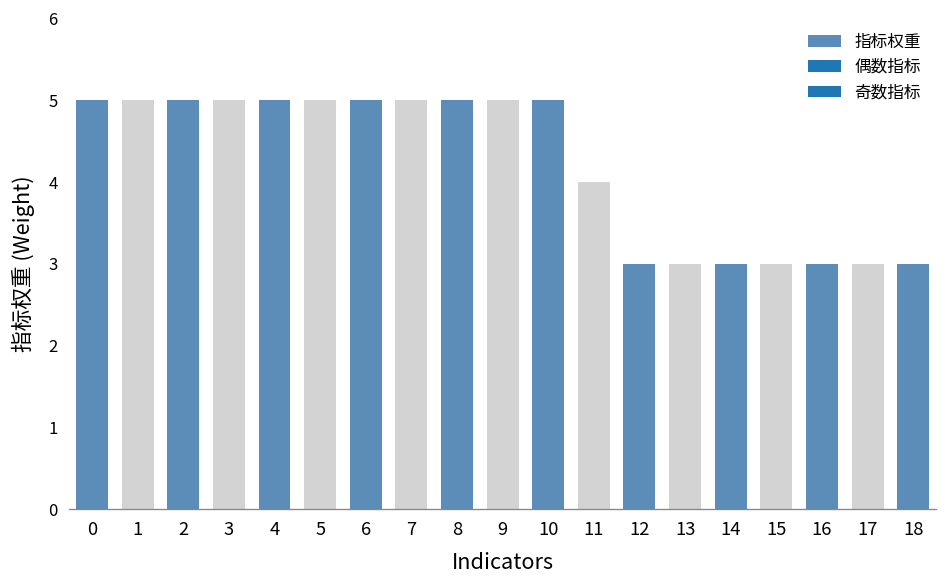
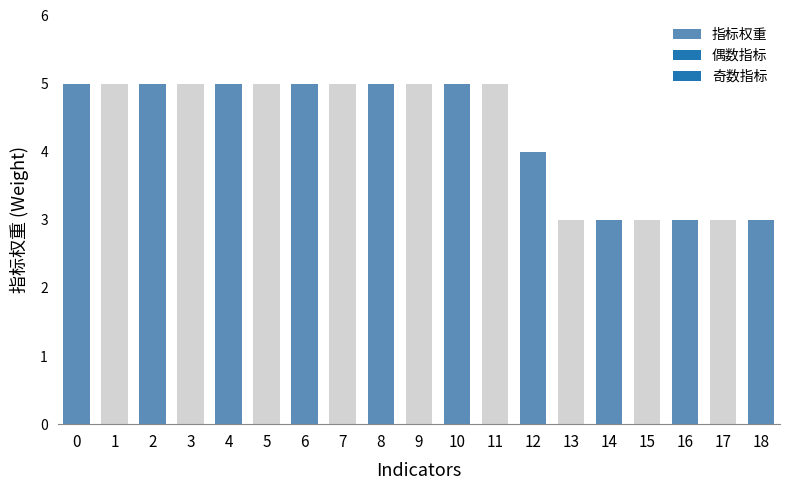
  {
    "0": 5,
    "1": 5,
    "2": 5,
    "3": 5,
    "4": 5,
    "5": 5,
    "6": 5,
    "7": 5,
    "8": 5,
    "9": 5,
    "10": 5,
-   "11": 4,
-   "12": 3,
+   "11": 5,
+   "12": 4,
    "13": 3,
    "14": 3,
    "15": 3,
    "16": 3,
    "17": 3,
    "18": 3
  }
